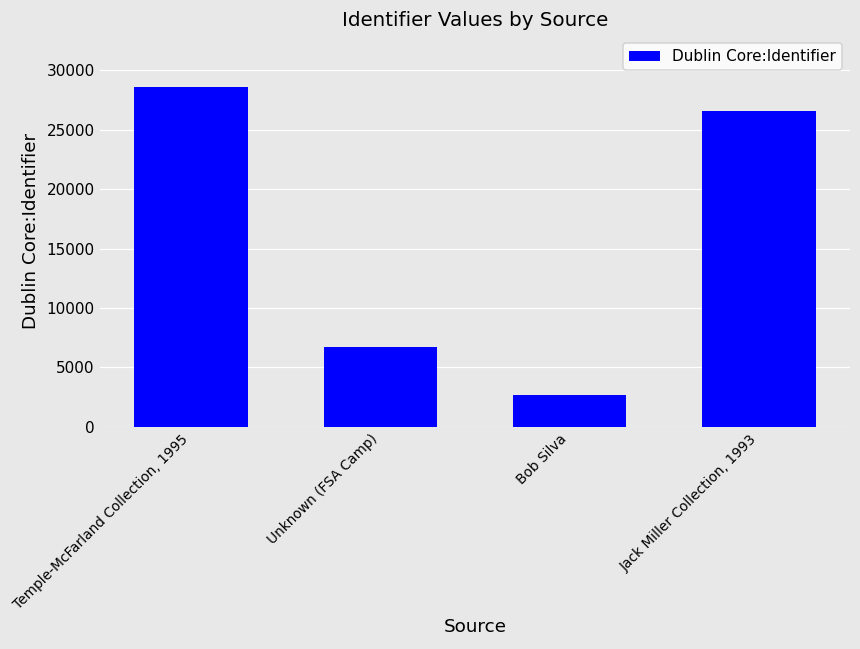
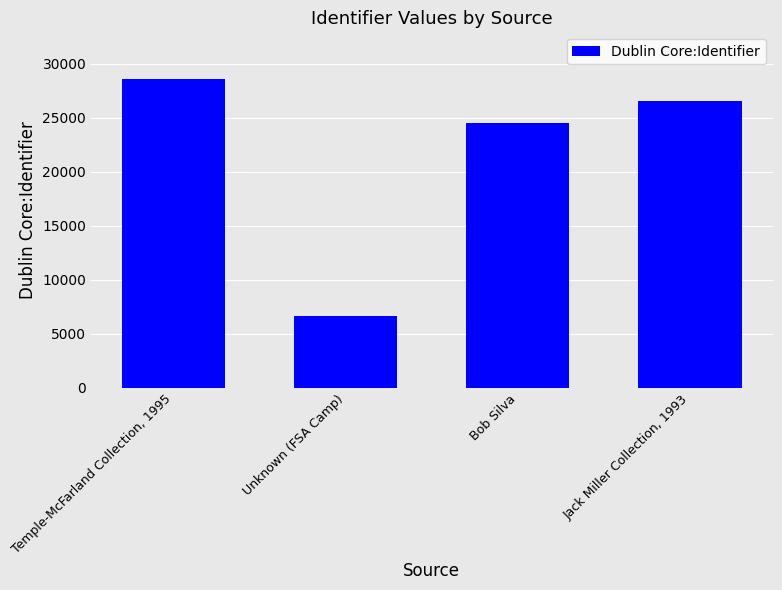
  {
    "Temple-McFarland Collection, 1995": 28600,
    "Unknown (FSA Camp)": 6700,
-   "Bob Silva": 2700,
+   "Bob Silva": 24500,
    "Jack Miller Collection, 1993": 26600
  }
